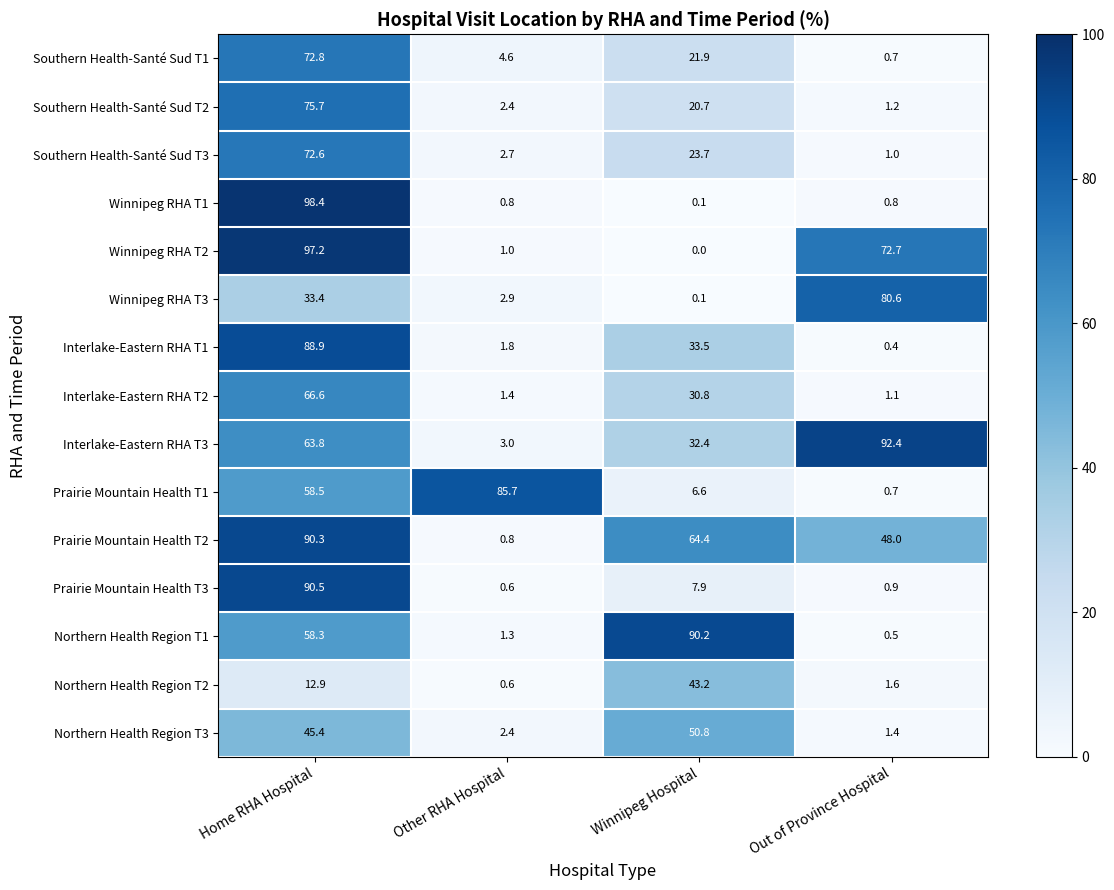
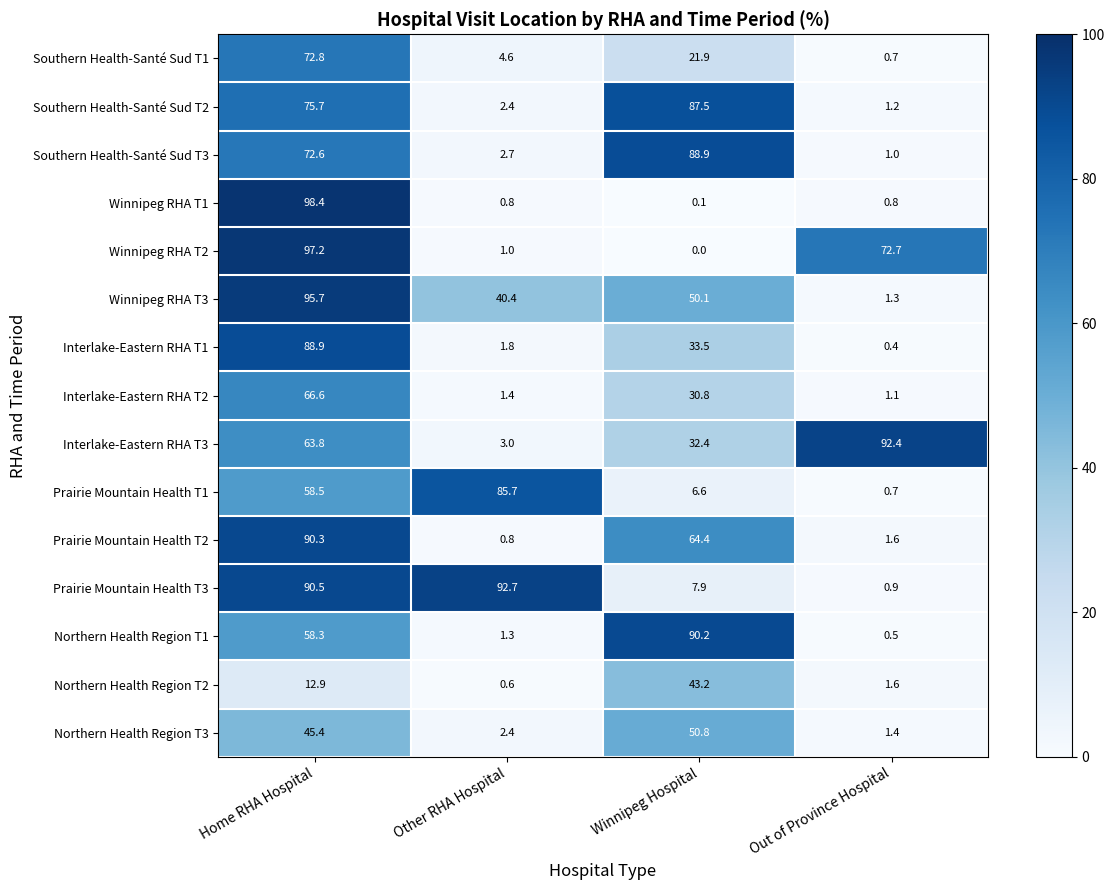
  {
    "Southern Health-Santé Sud T1": {
      "Home RHA Hospital": 72.8,
      "Other RHA Hospital": 4.6,
      "Winnipeg Hospital": 21.9,
      "Out of Province Hospital": 0.7
    },
    "Southern Health-Santé Sud T2": {
      "Home RHA Hospital": 75.7,
      "Other RHA Hospital": 2.4,
-     "Winnipeg Hospital": 20.7,
+     "Winnipeg Hospital": 87.5,
      "Out of Province Hospital": 1.2
    },
    "Southern Health-Santé Sud T3": {
      "Home RHA Hospital": 72.6,
      "Other RHA Hospital": 2.7,
-     "Winnipeg Hospital": 23.7,
+     "Winnipeg Hospital": 88.9,
      "Out of Province Hospital": 1.0
    },
    "Winnipeg RHA T1": {
      "Home RHA Hospital": 98.4,
      "Other RHA Hospital": 0.8,
      "Winnipeg Hospital": 0.1,
      "Out of Province Hospital": 0.8
    },
    "Winnipeg RHA T2": {
      "Home RHA Hospital": 97.2,
      "Other RHA Hospital": 1.0,
      "Winnipeg Hospital": 0.0,
      "Out of Province Hospital": 72.7
    },
    "Winnipeg RHA T3": {
-     "Home RHA Hospital": 33.4,
-     "Other RHA Hospital": 2.9,
-     "Winnipeg Hospital": 0.1,
-     "Out of Province Hospital": 80.6
+     "Home RHA Hospital": 95.7,
+     "Other RHA Hospital": 40.4,
+     "Winnipeg Hospital": 50.1,
+     "Out of Province Hospital": 1.3
    },
    "Interlake-Eastern RHA T1": {
      "Home RHA Hospital": 88.9,
      "Other RHA Hospital": 1.8,
      "Winnipeg Hospital": 33.5,
      "Out of Province Hospital": 0.4
    },
    "Interlake-Eastern RHA T2": {
      "Home RHA Hospital": 66.6,
      "Other RHA Hospital": 1.4,
      "Winnipeg Hospital": 30.8,
      "Out of Province Hospital": 1.1
    },
    "Interlake-Eastern RHA T3": {
      "Home RHA Hospital": 63.8,
      "Other RHA Hospital": 3.0,
      "Winnipeg Hospital": 32.4,
      "Out of Province Hospital": 92.4
    },
    "Prairie Mountain Health T1": {
      "Home RHA Hospital": 58.5,
      "Other RHA Hospital": 85.7,
      "Winnipeg Hospital": 6.6,
      "Out of Province Hospital": 0.7
    },
    "Prairie Mountain Health T2": {
      "Home RHA Hospital": 90.3,
      "Other RHA Hospital": 0.8,
      "Winnipeg Hospital": 64.4,
-     "Out of Province Hospital": 48.0
+     "Out of Province Hospital": 1.6
    },
    "Prairie Mountain Health T3": {
      "Home RHA Hospital": 90.5,
-     "Other RHA Hospital": 0.6,
+     "Other RHA Hospital": 92.7,
      "Winnipeg Hospital": 7.9,
      "Out of Province Hospital": 0.9
    },
    "Northern Health Region T1": {
      "Home RHA Hospital": 58.3,
      "Other RHA Hospital": 1.3,
      "Winnipeg Hospital": 90.2,
      "Out of Province Hospital": 0.5
    },
    "Northern Health Region T2": {
      "Home RHA Hospital": 12.9,
      "Other RHA Hospital": 0.6,
      "Winnipeg Hospital": 43.2,
      "Out of Province Hospital": 1.6
    },
    "Northern Health Region T3": {
      "Home RHA Hospital": 45.4,
      "Other RHA Hospital": 2.4,
      "Winnipeg Hospital": 50.8,
      "Out of Province Hospital": 1.4
    }
  }
